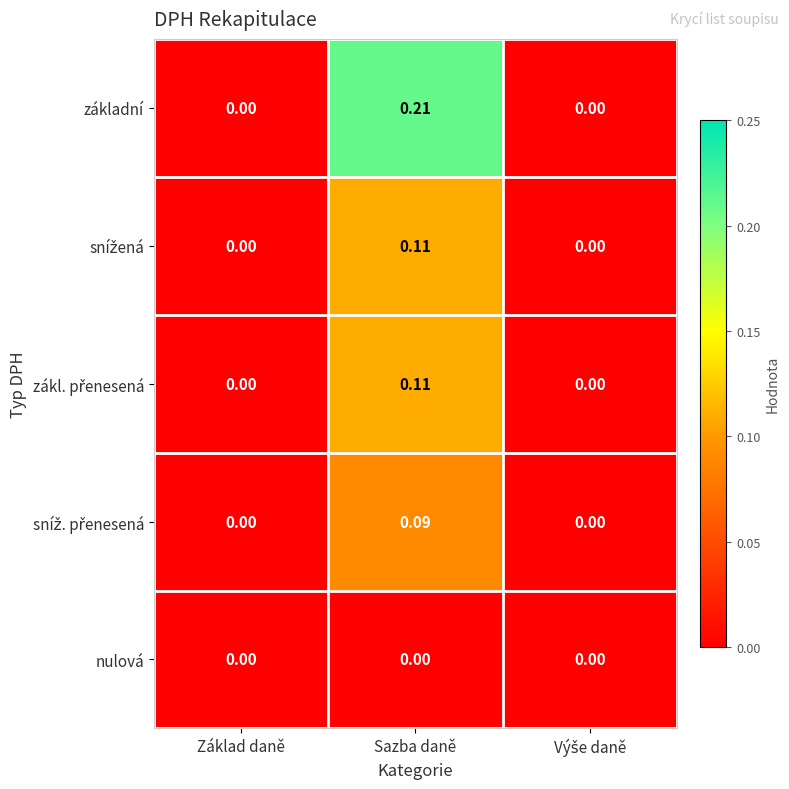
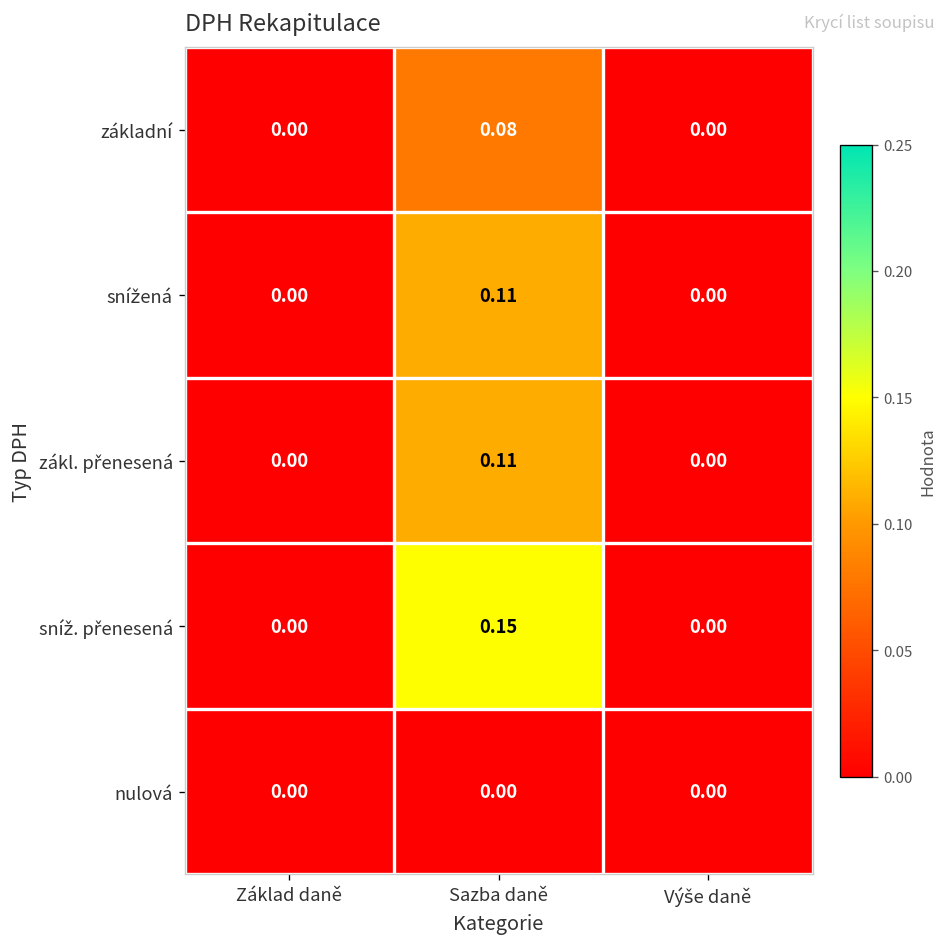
  {
    "základní": {
      "Základ daně": 0.00,
-     "Sazba daně": 0.21,
+     "Sazba daně": 0.08,
      "Výše daně": 0.00
    },
    "snížená": {
      "Základ daně": 0.00,
      "Sazba daně": 0.11,
      "Výše daně": 0.00
    },
    "zákl. přenesená": {
      "Základ daně": 0.00,
      "Sazba daně": 0.11,
      "Výše daně": 0.00
    },
    "sníž. přenesená": {
      "Základ daně": 0.00,
-     "Sazba daně": 0.09,
+     "Sazba daně": 0.15,
      "Výše daně": 0.00
    },
    "nulová": {
      "Základ daně": 0.00,
      "Sazba daně": 0.00,
      "Výše daně": 0.00
    }
  }
